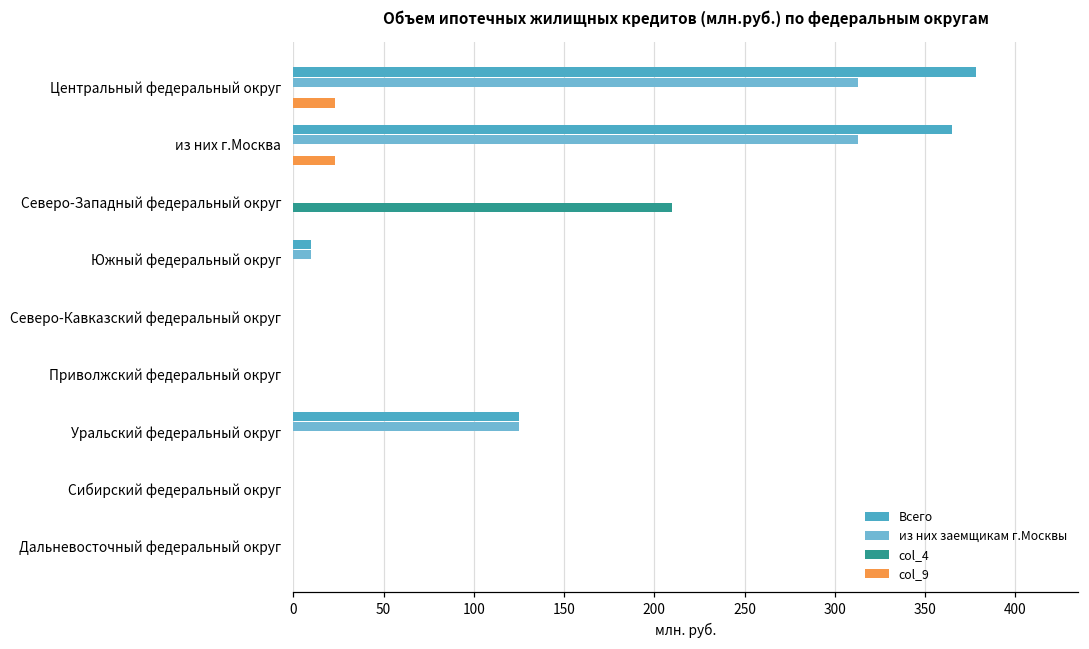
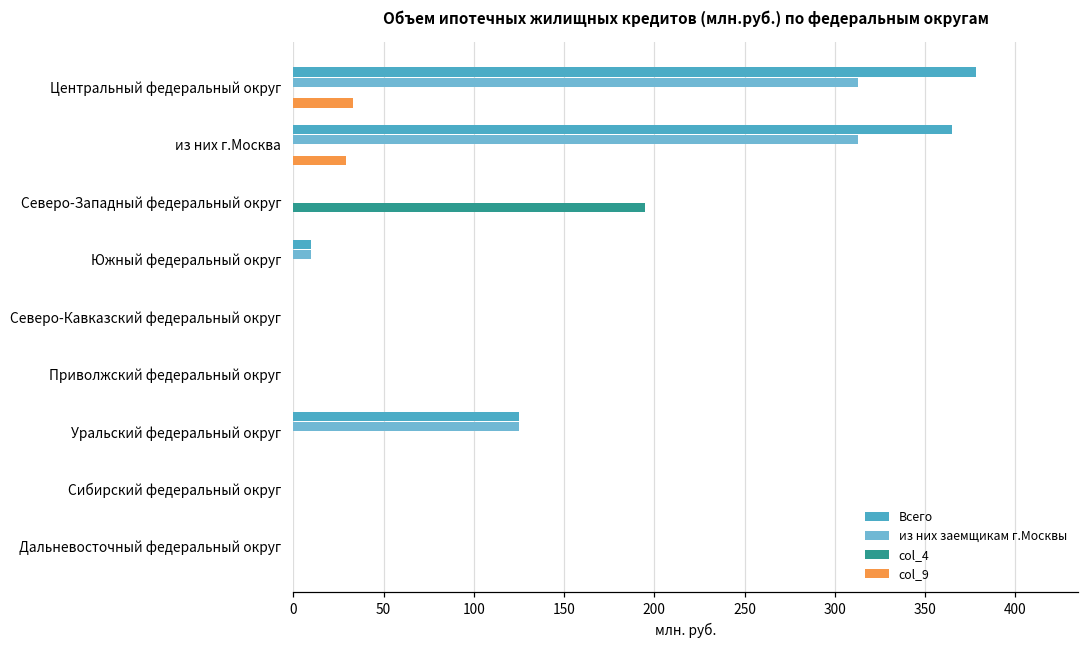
  {
    "col_4": {
      "Центральный федеральный округ": 0,
      "из них г.Москва": 0,
-     "Северо-Западный федеральный округ": 210,
+     "Северо-Западный федеральный округ": 195,
      "Южный федеральный округ": 0,
      "Северо-Кавказский федеральный округ": 0,
      "Приволжский федеральный округ": 0,
      "Уральский федеральный округ": 0,
      "Сибирский федеральный округ": 0,
      "Дальневосточный федеральный округ": 0
    },
    "col_9": {
-     "Центральный федеральный округ": 23,
-     "из них г.Москва": 23,
+     "Центральный федеральный округ": 33,
+     "из них г.Москва": 29,
      "Северо-Западный федеральный округ": 0,
      "Южный федеральный округ": 0,
      "Северо-Кавказский федеральный округ": 0,
      "Приволжский федеральный округ": 0,
      "Уральский федеральный округ": 0,
      "Сибирский федеральный округ": 0,
      "Дальневосточный федеральный округ": 0
    }
  }
